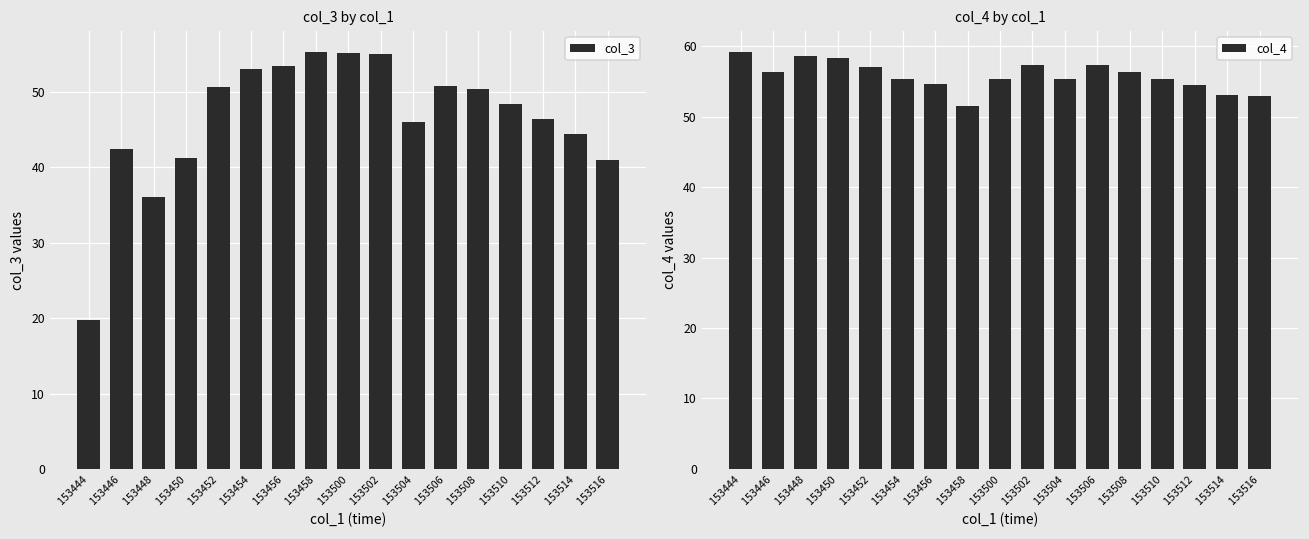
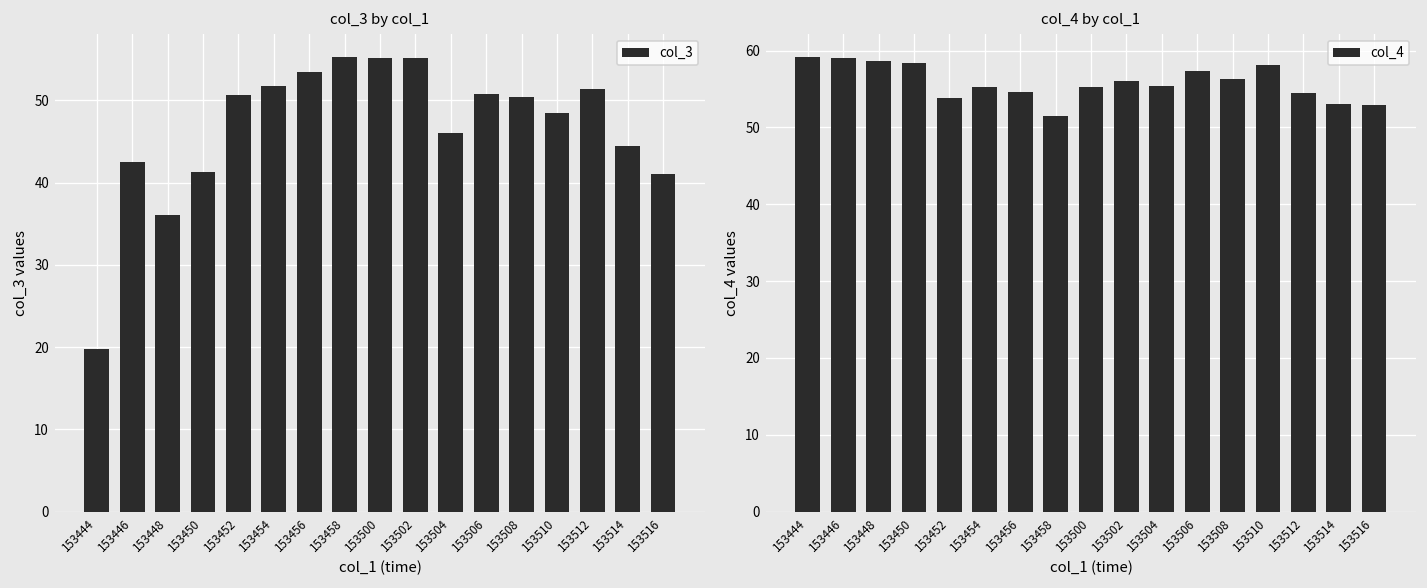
  {
    "col_3 by col_1": {
      "153444": 20,
      "153446": 43,
      "153448": 36,
      "153450": 41,
      "153452": 51,
-     "153454": 53,
+     "153454": 52,
      "153456": 54,
      "153458": 55,
      "153500": 55,
      "153502": 55,
      "153504": 46,
      "153506": 51,
      "153508": 50,
      "153510": 48,
-     "153512": 46,
+     "153512": 51,
      "153514": 44,
      "153516": 41
    },
    "col_4 by col_1": {
      "153444": 59,
-     "153446": 56,
+     "153446": 59,
      "153448": 59,
      "153450": 58,
-     "153452": 57,
+     "153452": 54,
      "153454": 55,
      "153456": 55,
      "153458": 52,
      "153500": 55,
-     "153502": 57,
+     "153502": 56,
      "153504": 55,
      "153506": 57,
      "153508": 56,
-     "153510": 55,
+     "153510": 58,
      "153512": 55,
      "153514": 53,
      "153516": 53
    }
  }
